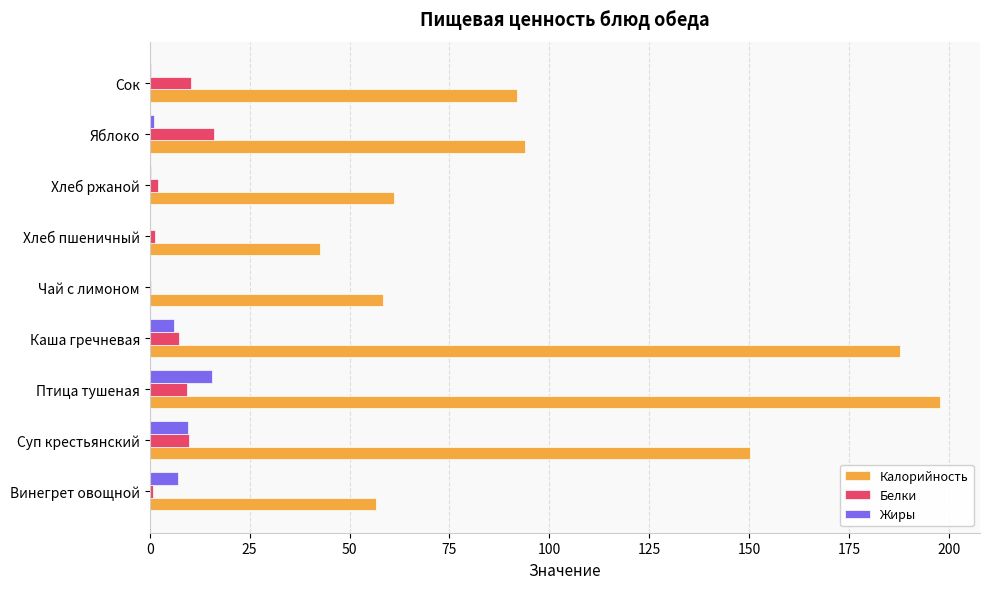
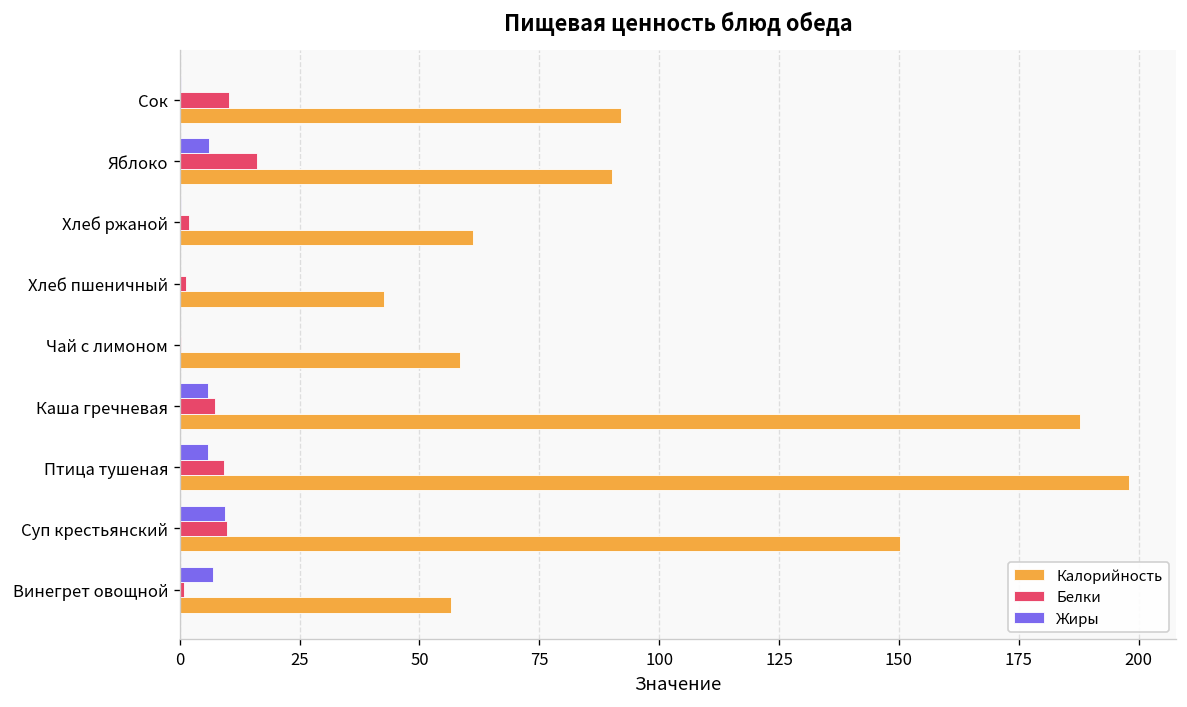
  {
    "Калорийность": {
      "Сок": 92,
-     "Яблоко": 94,
+     "Яблоко": 90,
      "Хлеб ржаной": 61,
      "Хлеб пшеничный": 43,
      "Чай с лимоном": 58,
      "Каша гречневая": 188,
      "Птица тушеная": 198,
      "Суп крестьянский": 150,
      "Винегрет овощной": 57
    },
    "Белки": {
      "Сок": 10,
      "Яблоко": 16,
      "Хлеб ржаной": 2,
      "Хлеб пшеничный": 1,
      "Каша гречневая": 7,
      "Птица тушеная": 9,
      "Суп крестьянский": 10,
      "Винегрет овощной": 1
    },
    "Жиры": {
-     "Яблоко": 1,
+     "Яблоко": 6,
      "Чай с лимоном": 0,
      "Каша гречневая": 6,
-     "Птица тушеная": 16,
+     "Птица тушеная": 6,
      "Суп крестьянский": 10,
      "Винегрет овощной": 7
    }
  }
